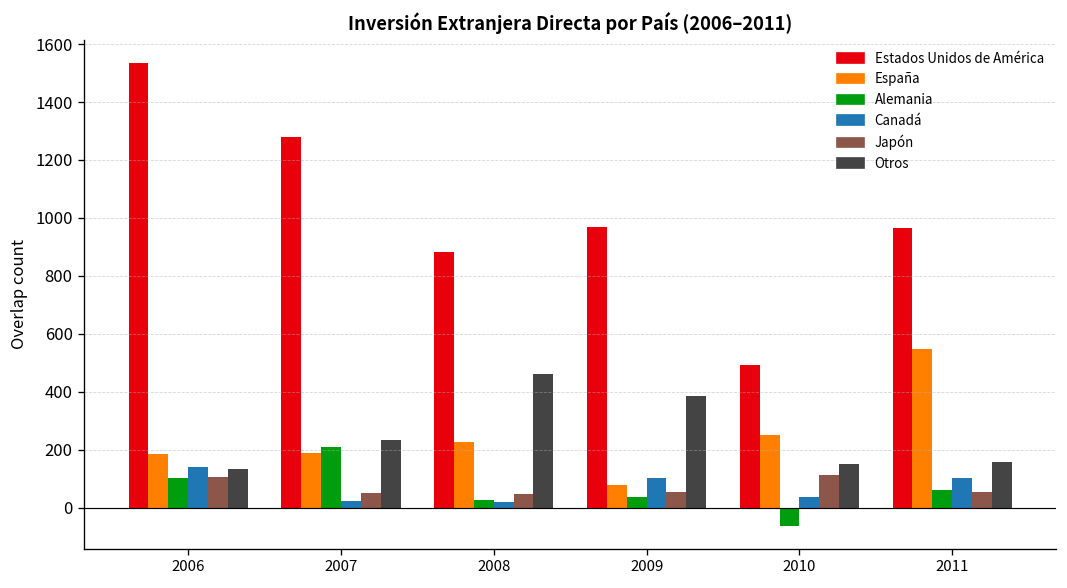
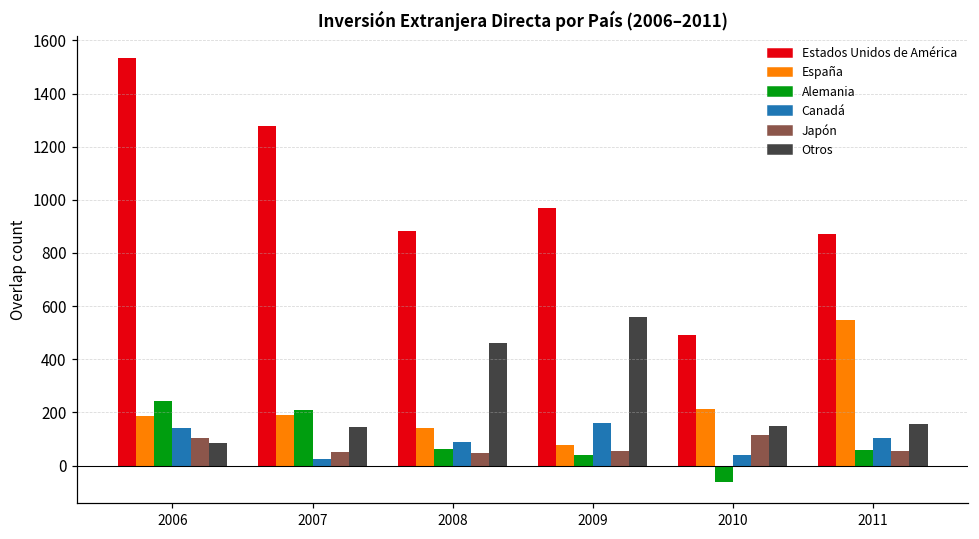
  {
    "Estados Unidos de América": {
      "2006": 1540,
      "2007": 1280,
      "2008": 880,
      "2009": 970,
      "2010": 490,
-     "2011": 970
+     "2011": 870
    },
    "España": {
      "2006": 180,
      "2007": 190,
-     "2008": 230,
+     "2008": 140,
      "2009": 80,
-     "2010": 250,
+     "2010": 210,
      "2011": 550
    },
    "Alemania": {
-     "2006": 100,
+     "2006": 240,
      "2007": 210,
-     "2008": 30,
+     "2008": 60,
      "2009": 40,
      "2010": -60,
      "2011": 60
    },
    "Canadá": {
      "2006": 140,
      "2007": 20,
-     "2008": 20,
-     "2009": 100,
+     "2008": 90,
+     "2009": 160,
      "2010": 40,
      "2011": 100
    },
    "Japón": {
      "2006": 110,
      "2007": 50,
      "2008": 50,
      "2009": 50,
      "2010": 110,
      "2011": 50
    },
    "Otros": {
-     "2006": 130,
-     "2007": 230,
+     "2006": 90,
+     "2007": 140,
      "2008": 460,
-     "2009": 390,
+     "2009": 560,
      "2010": 150,
      "2011": 160
    }
  }
